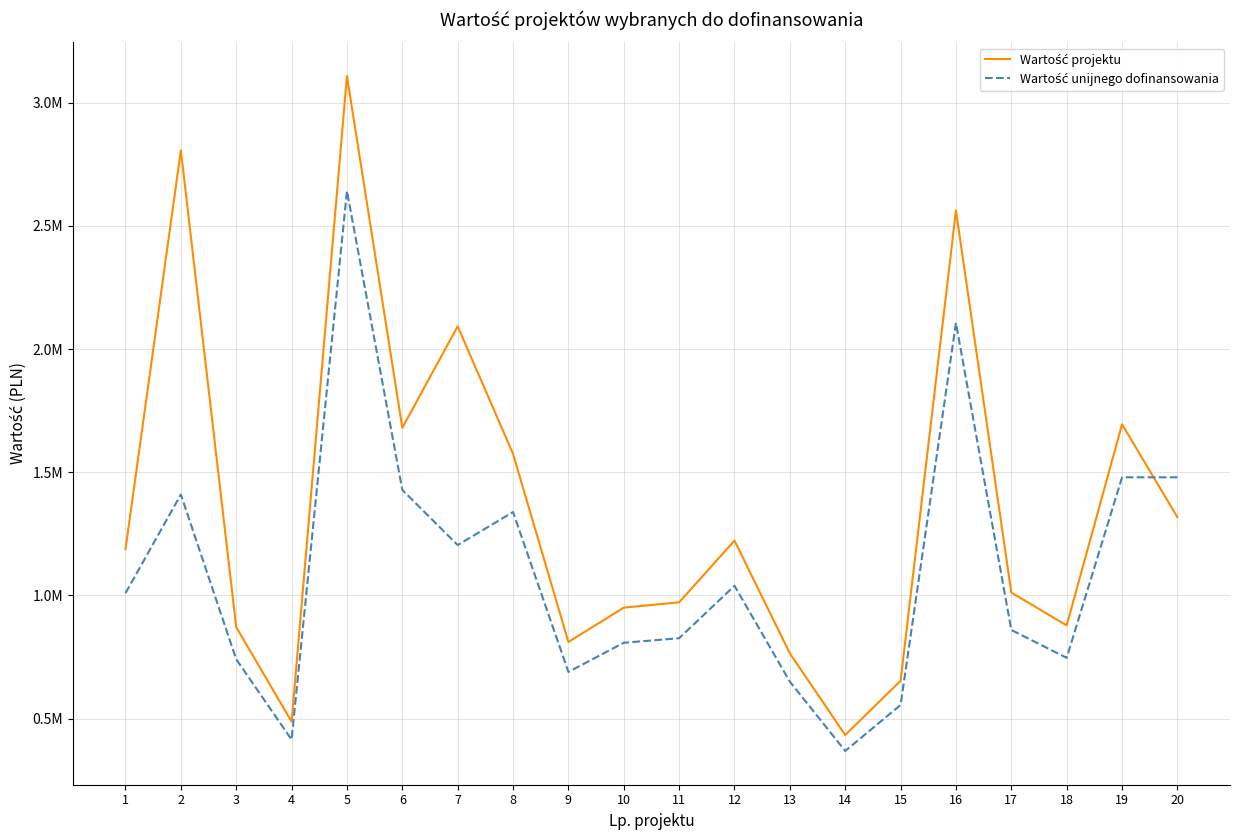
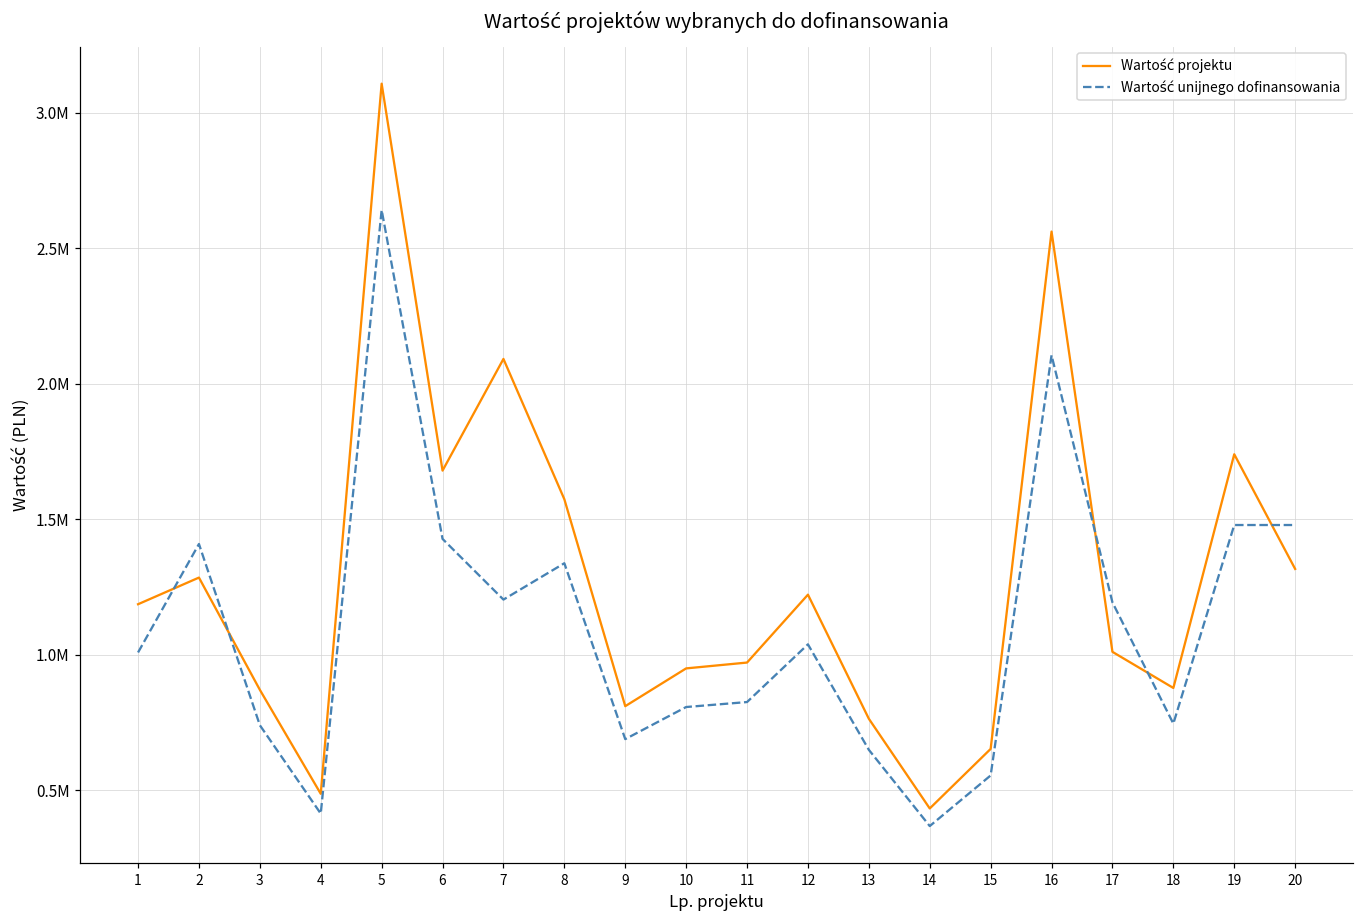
  {
    "Wartość projektu": {
      "1": 1190000,
-     "2": 2810000,
+     "2": 1290000,
      "3": 870000,
      "4": 490000,
      "5": 3110000,
      "6": 1680000,
      "7": 2090000,
      "8": 1570000,
      "9": 810000,
      "10": 950000,
      "11": 970000,
      "12": 1220000,
      "13": 760000,
      "14": 430000,
      "15": 650000,
      "16": 2560000,
      "17": 1010000,
      "18": 880000,
-     "19": 1690000,
+     "19": 1740000,
      "20": 1320000
    },
    "Wartość unijnego dofinansowania": {
      "1": 1010000,
      "2": 1410000,
      "3": 740000,
      "4": 410000,
      "5": 2640000,
      "6": 1430000,
      "7": 1200000,
      "8": 1340000,
      "9": 690000,
      "10": 810000,
      "11": 830000,
      "12": 1040000,
      "13": 650000,
      "14": 370000,
      "15": 560000,
      "16": 2110000,
-     "17": 860000,
+     "17": 1190000,
      "18": 750000,
      "19": 1480000,
      "20": 1480000
    }
  }
